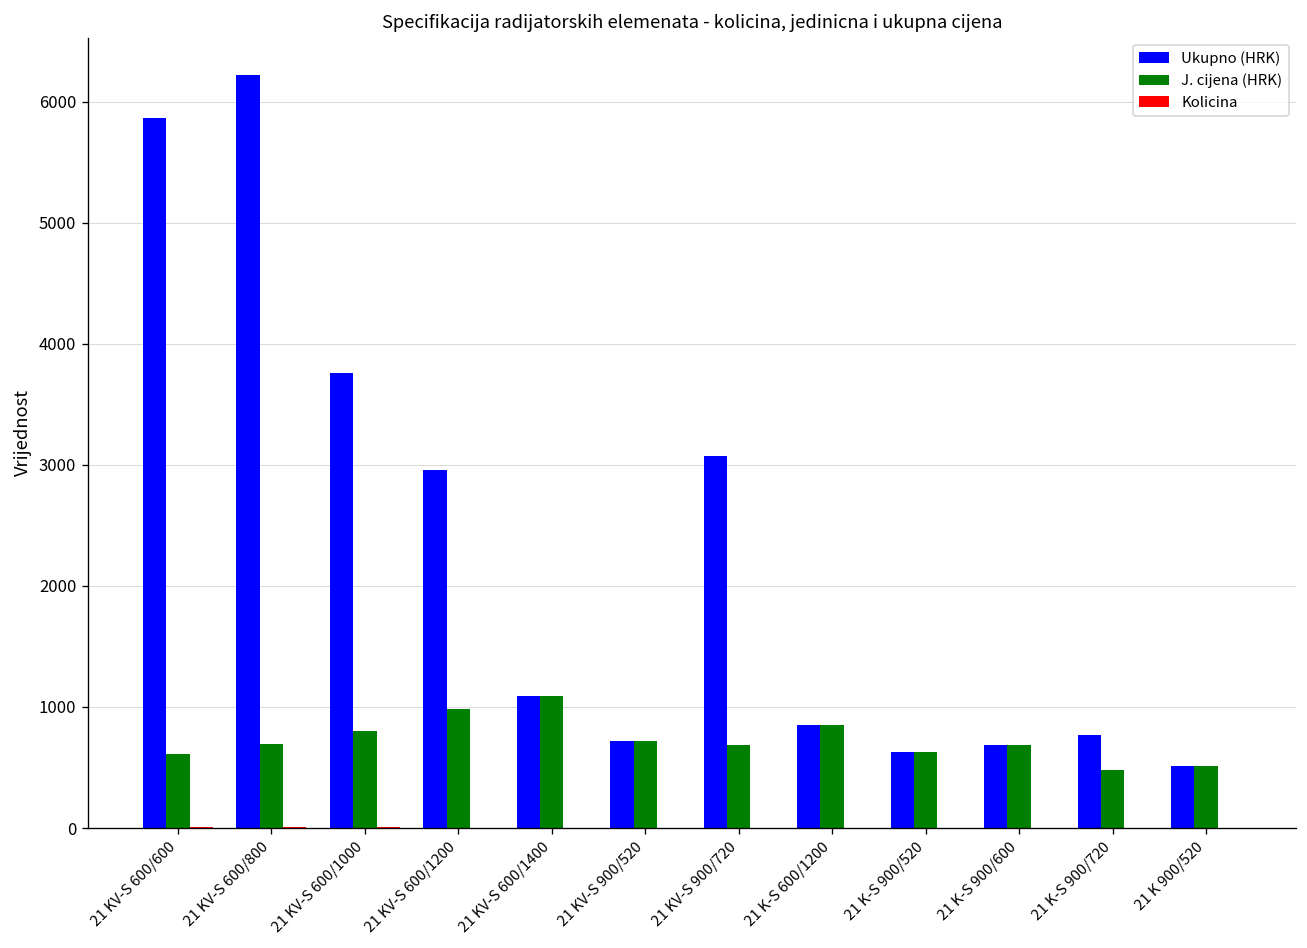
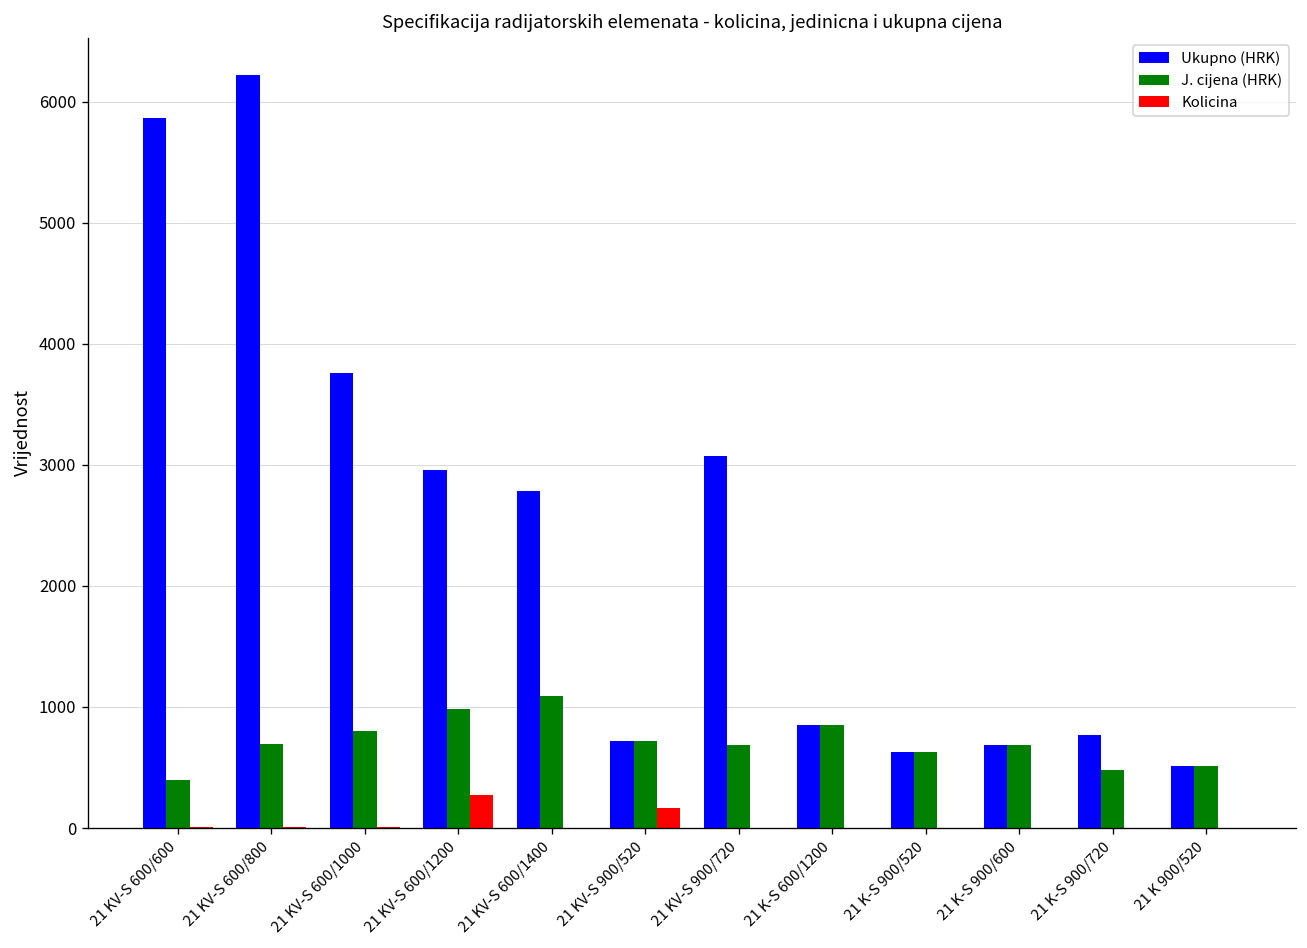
  {
    "Ukupno (HRK)": {
      "21 KV-S 600/600": 5860,
      "21 KV-S 600/800": 6220,
      "21 KV-S 600/1000": 3760,
      "21 KV-S 600/1200": 2960,
-     "21 KV-S 600/1400": 1090,
+     "21 KV-S 600/1400": 2790,
      "21 KV-S 900/520": 720,
      "21 KV-S 900/720": 3070,
      "21 K-S 600/1200": 850,
      "21 K-S 900/520": 630,
      "21 K-S 900/600": 690,
      "21 K-S 900/720": 770,
      "21 K 900/520": 510
    },
    "J. cijena (HRK)": {
-     "21 KV-S 600/600": 610,
+     "21 KV-S 600/600": 400,
      "21 KV-S 600/800": 690,
      "21 KV-S 600/1000": 800,
      "21 KV-S 600/1200": 990,
      "21 KV-S 600/1400": 1090,
      "21 KV-S 900/520": 720,
      "21 KV-S 900/720": 680,
      "21 K-S 600/1200": 850,
      "21 K-S 900/520": 630,
      "21 K-S 900/600": 690,
      "21 K-S 900/720": 480,
      "21 K 900/520": 510
    },
    "Kolicina": {
-     "21 KV-S 600/1200": 0,
-     "21 KV-S 900/520": 0
+     "21 KV-S 600/1200": 280,
+     "21 KV-S 900/520": 160
    }
  }
